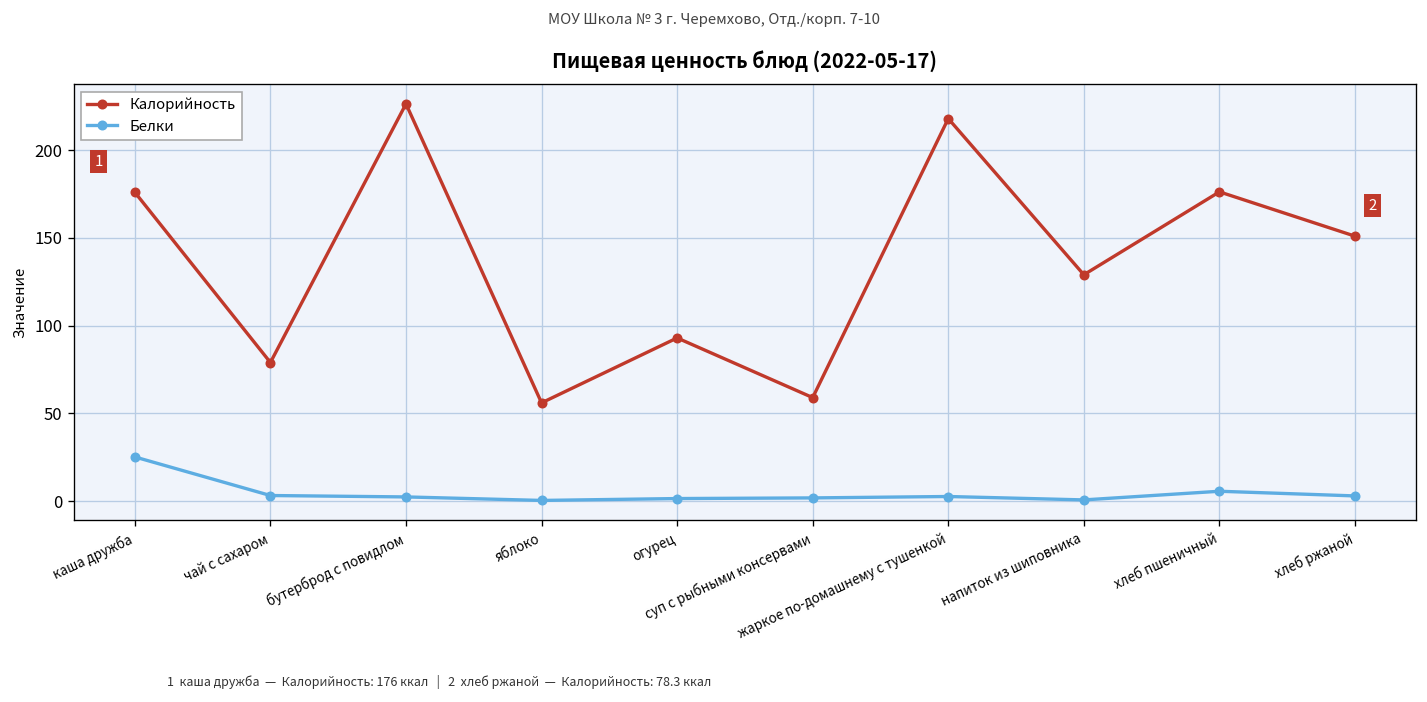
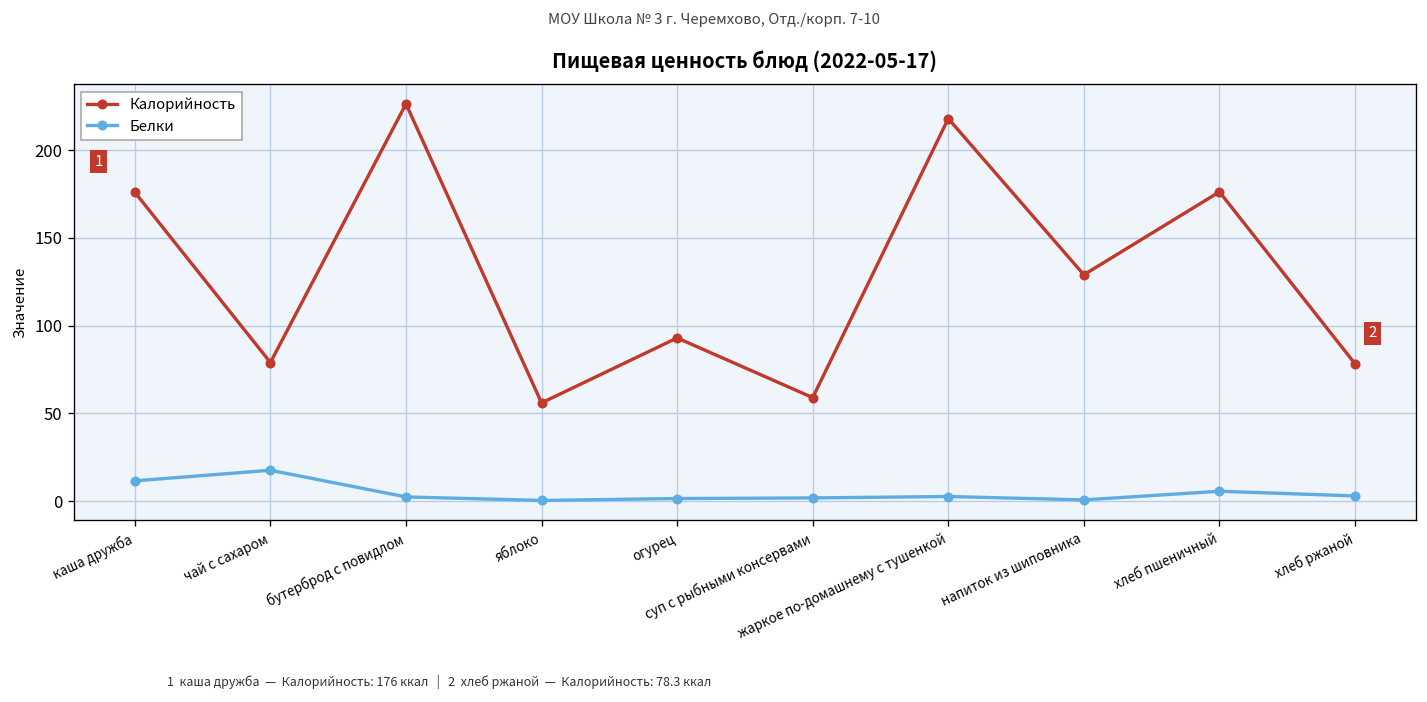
  {
    "Калорийность": {
      "каша дружба": 176,
      "чай с сахаром": 79,
      "бутерброд с повидлом": 226,
      "яблоко": 56,
      "огурец": 93,
      "суп с рыбными консервами": 59,
      "жаркое по-домашнему с тушенкой": 218,
      "напиток из шиповника": 129,
      "хлеб пшеничный": 176,
-     "хлеб ржаной": 151
+     "хлеб ржаной": 78
    },
    "Белки": {
-     "каша дружба": 25,
-     "чай с сахаром": 3,
+     "каша дружба": 12,
+     "чай с сахаром": 18,
      "бутерброд с повидлом": 2,
      "яблоко": 0,
      "огурец": 1,
      "суп с рыбными консервами": 2,
      "жаркое по-домашнему с тушенкой": 3,
      "напиток из шиповника": 1,
      "хлеб пшеничный": 6,
      "хлеб ржаной": 3
    }
  }
